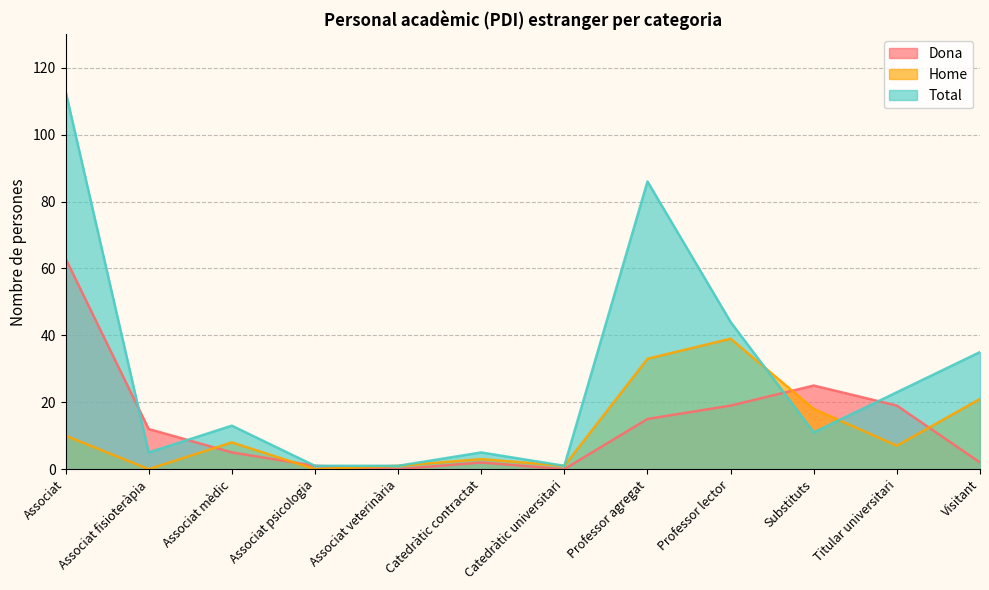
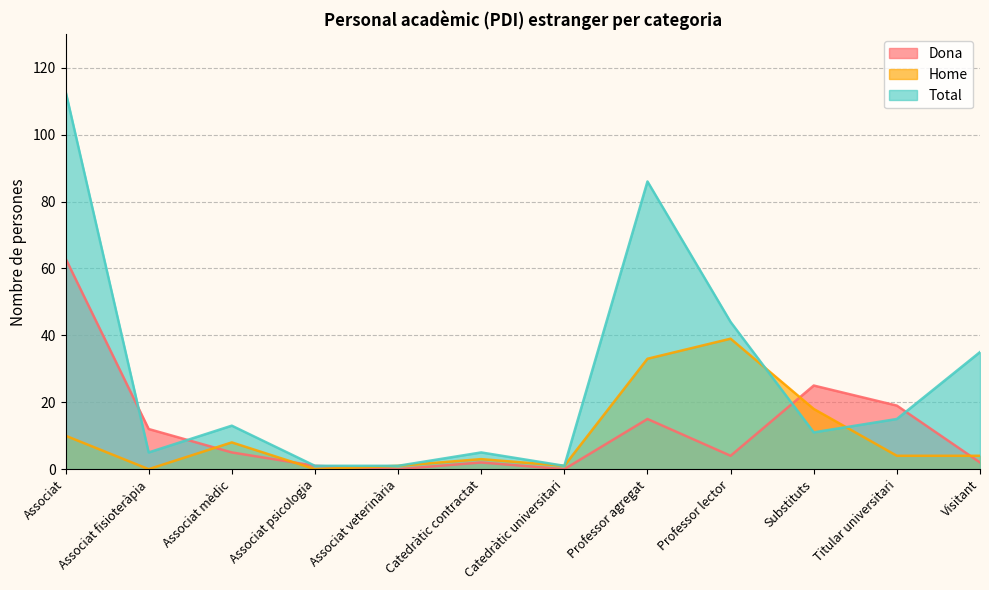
  {
    "Dona": {
      "Associat": 63,
      "Associat fisioteràpia": 12,
      "Associat mèdic": 5,
      "Associat veterinària": 0,
      "Catedràtic contractat": 2,
      "Catedràtic universitari": 0,
      "Professor agregat": 15,
-     "Professor lector": 19,
+     "Professor lector": 4,
      "Substituts": 25,
      "Titular universitari": 19,
      "Visitant": 2
    },
    "Home": {
      "Associat": 10,
      "Associat fisioteràpia": 0,
      "Associat mèdic": 8,
      "Associat psicologia": 0,
      "Catedràtic contractat": 3,
      "Professor agregat": 33,
      "Professor lector": 39,
      "Substituts": 18,
-     "Titular universitari": 7,
-     "Visitant": 21
+     "Titular universitari": 4,
+     "Visitant": 4
    },
    "Total": {
      "Associat": 113,
      "Associat fisioteràpia": 5,
      "Associat mèdic": 13,
      "Catedràtic contractat": 5,
      "Professor agregat": 86,
      "Professor lector": 44,
      "Substituts": 11,
-     "Titular universitari": 23,
+     "Titular universitari": 15,
      "Visitant": 35
    }
  }
